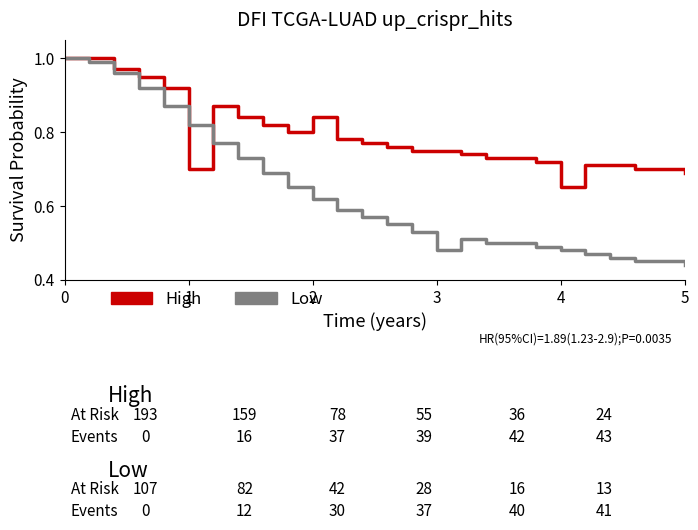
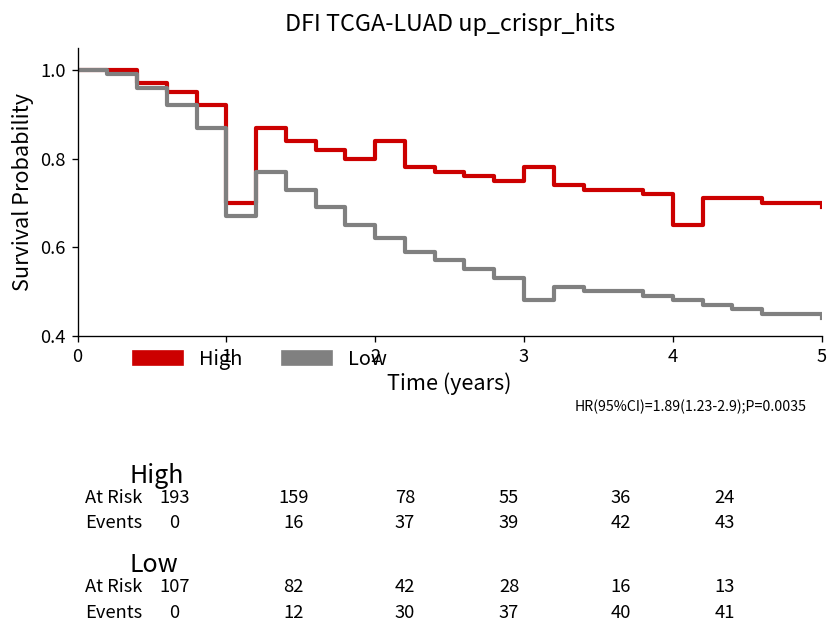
  {
    "High": {
      "1": 0.70,
      "2": 0.84,
-     "3": 0.75,
+     "3": 0.78,
      "4": 0.65,
      "5": 0.69
    },
    "Low": {
-     "1": 0.82,
+     "1": 0.67,
      "2": 0.62,
      "3": 0.48,
      "4": 0.48,
      "5": 0.44
    }
  }
